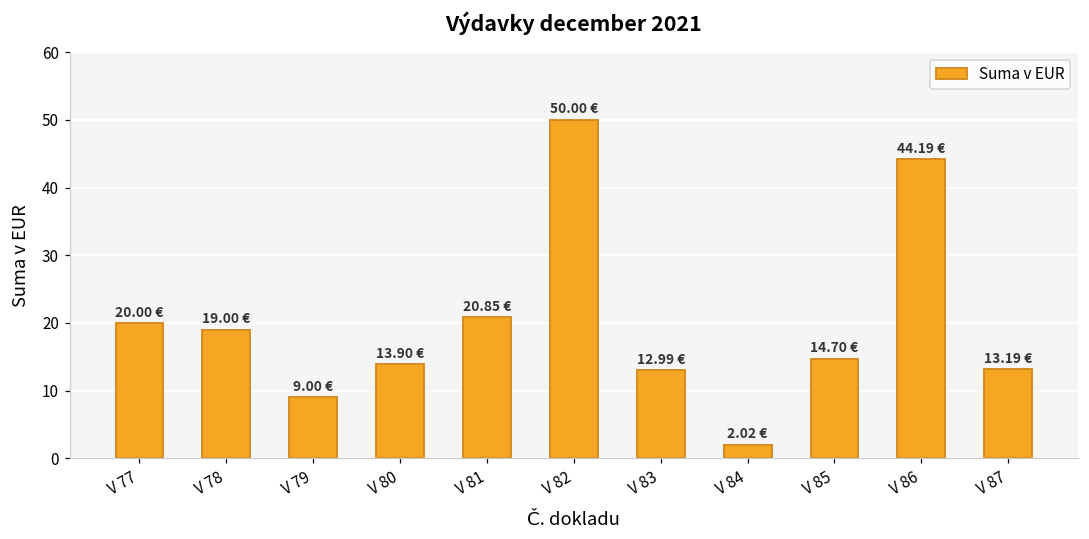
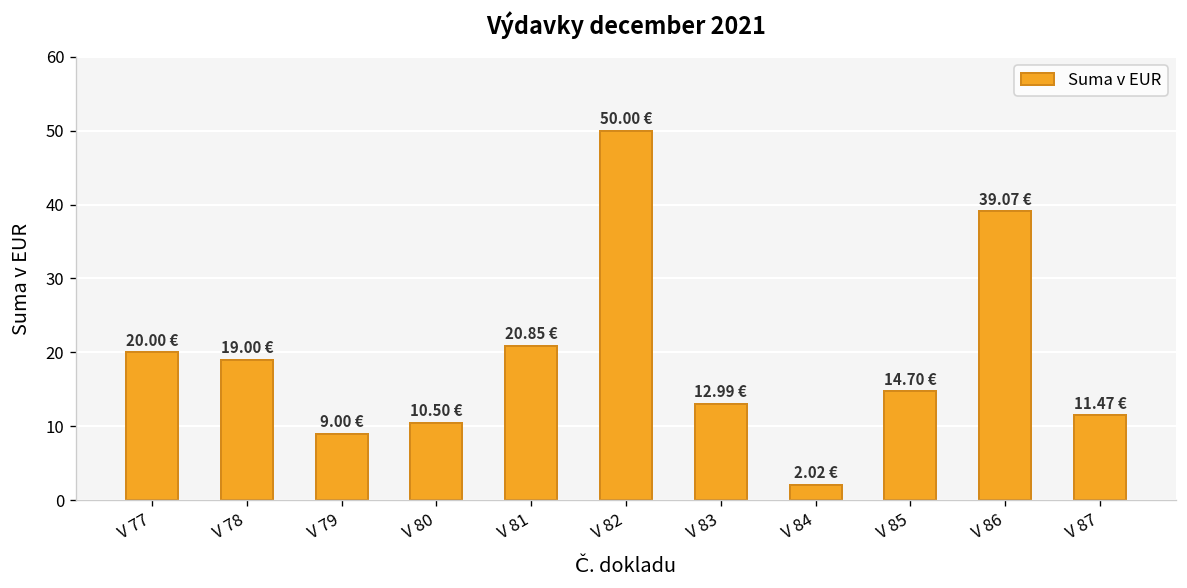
  {
    "V 77": 20.00,
    "V 78": 19.00,
    "V 79": 9.00,
-   "V 80": 13.90,
+   "V 80": 10.50,
    "V 81": 20.85,
    "V 82": 50.00,
    "V 83": 12.99,
    "V 84": 2.02,
    "V 85": 14.70,
-   "V 86": 44.19,
-   "V 87": 13.19
+   "V 86": 39.07,
+   "V 87": 11.47
  }
